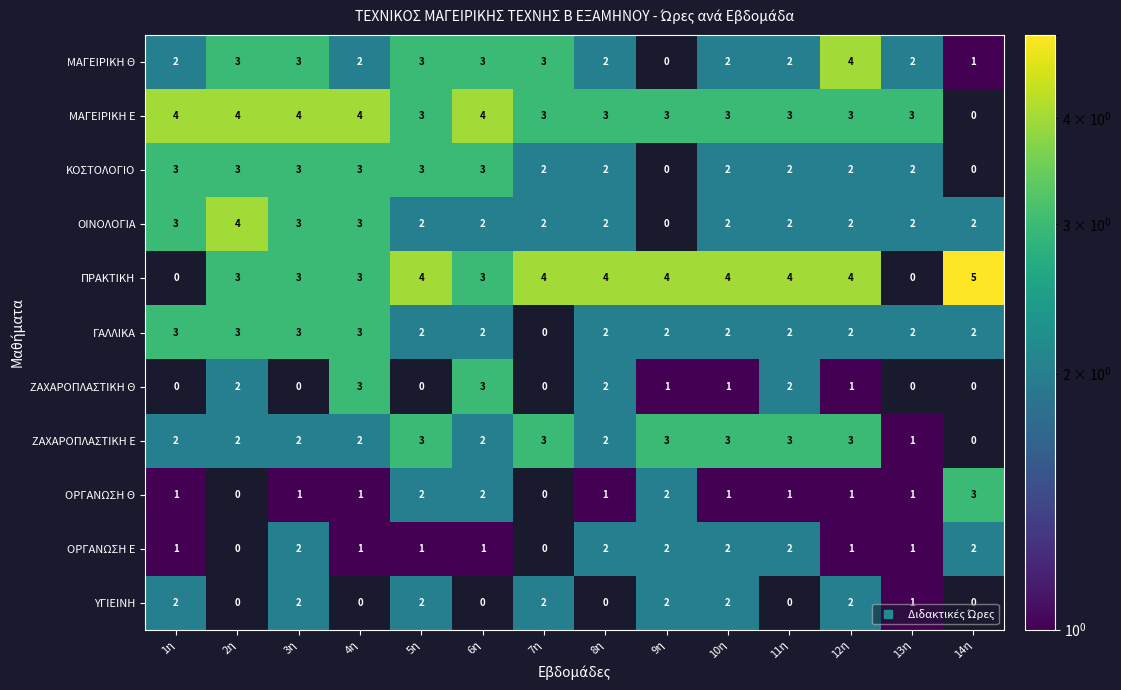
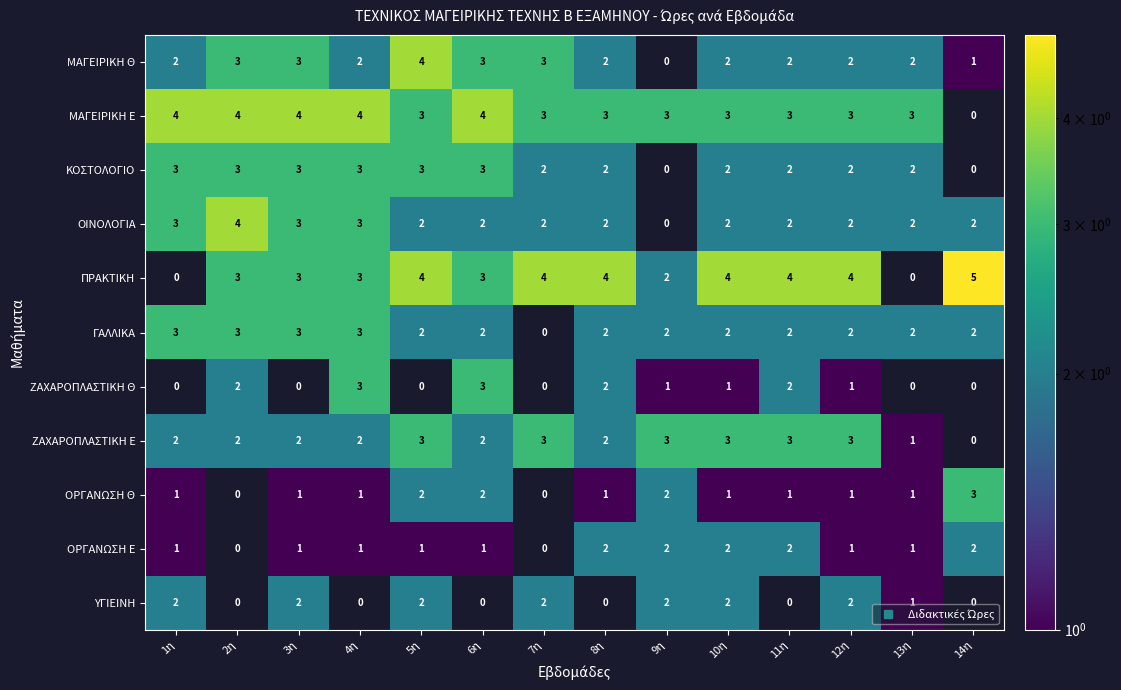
  {
    "ΜΑΓΕΙΡΙΚΗ Θ": {
      "1η": 2,
      "2η": 3,
      "3η": 3,
      "4η": 2,
-     "5η": 3,
+     "5η": 4,
      "6η": 3,
      "7η": 3,
      "8η": 2,
      "10η": 2,
      "11η": 2,
-     "12η": 4,
+     "12η": 2,
      "13η": 2,
      "14η": 1
    },
    "ΜΑΓΕΙΡΙΚΗ Ε": {
      "1η": 4,
      "2η": 4,
      "3η": 4,
      "4η": 4,
      "5η": 3,
      "6η": 4,
      "7η": 3,
      "8η": 3,
      "9η": 3,
      "10η": 3,
      "11η": 3,
      "12η": 3,
      "13η": 3
    },
    "ΚΟΣΤΟΛΟΓΙΟ": {
      "1η": 3,
      "2η": 3,
      "3η": 3,
      "4η": 3,
      "5η": 3,
      "6η": 3,
      "7η": 2,
      "8η": 2,
      "10η": 2,
      "11η": 2,
      "12η": 2,
      "13η": 2
    },
    "ΟΙΝΟΛΟΓΙΑ": {
      "1η": 3,
      "2η": 4,
      "3η": 3,
      "4η": 3,
      "5η": 2,
      "6η": 2,
      "7η": 2,
      "8η": 2,
      "10η": 2,
      "11η": 2,
      "12η": 2,
      "13η": 2,
      "14η": 2
    },
    "ΠΡΑΚΤΙΚΗ": {
      "2η": 3,
      "3η": 3,
      "4η": 3,
      "5η": 4,
      "6η": 3,
      "7η": 4,
      "8η": 4,
-     "9η": 4,
+     "9η": 2,
      "10η": 4,
      "11η": 4,
      "12η": 4,
      "14η": 5
    },
    "ΓΑΛΛΙΚΑ": {
      "1η": 3,
      "2η": 3,
      "3η": 3,
      "4η": 3,
      "5η": 2,
      "6η": 2,
      "8η": 2,
      "9η": 2,
      "10η": 2,
      "11η": 2,
      "12η": 2,
      "13η": 2,
      "14η": 2
    },
    "ΖΑΧΑΡΟΠΛΑΣΤΙΚΗ Θ": {
      "2η": 2,
      "4η": 3,
      "6η": 3,
      "8η": 2,
      "9η": 1,
      "10η": 1,
      "11η": 2,
      "12η": 1
    },
    "ΖΑΧΑΡΟΠΛΑΣΤΙΚΗ Ε": {
      "1η": 2,
      "2η": 2,
      "3η": 2,
      "4η": 2,
      "5η": 3,
      "6η": 2,
      "7η": 3,
      "8η": 2,
      "9η": 3,
      "10η": 3,
      "11η": 3,
      "12η": 3,
      "13η": 1
    },
    "ΟΡΓΑΝΩΣΗ Θ": {
      "1η": 1,
      "3η": 1,
      "4η": 1,
      "5η": 2,
      "6η": 2,
      "8η": 1,
      "9η": 2,
      "10η": 1,
      "11η": 1,
      "12η": 1,
      "13η": 1,
      "14η": 3
    },
    "ΟΡΓΑΝΩΣΗ Ε": {
      "1η": 1,
-     "3η": 2,
+     "3η": 1,
      "4η": 1,
      "5η": 1,
      "6η": 1,
      "8η": 2,
      "9η": 2,
      "10η": 2,
      "11η": 2,
      "12η": 1,
      "13η": 1,
      "14η": 2
    },
    "ΥΓΙΕΙΝΗ": {
      "1η": 2,
      "3η": 2,
      "5η": 2,
      "7η": 2,
      "9η": 2,
      "10η": 2,
      "12η": 2
    }
  }
